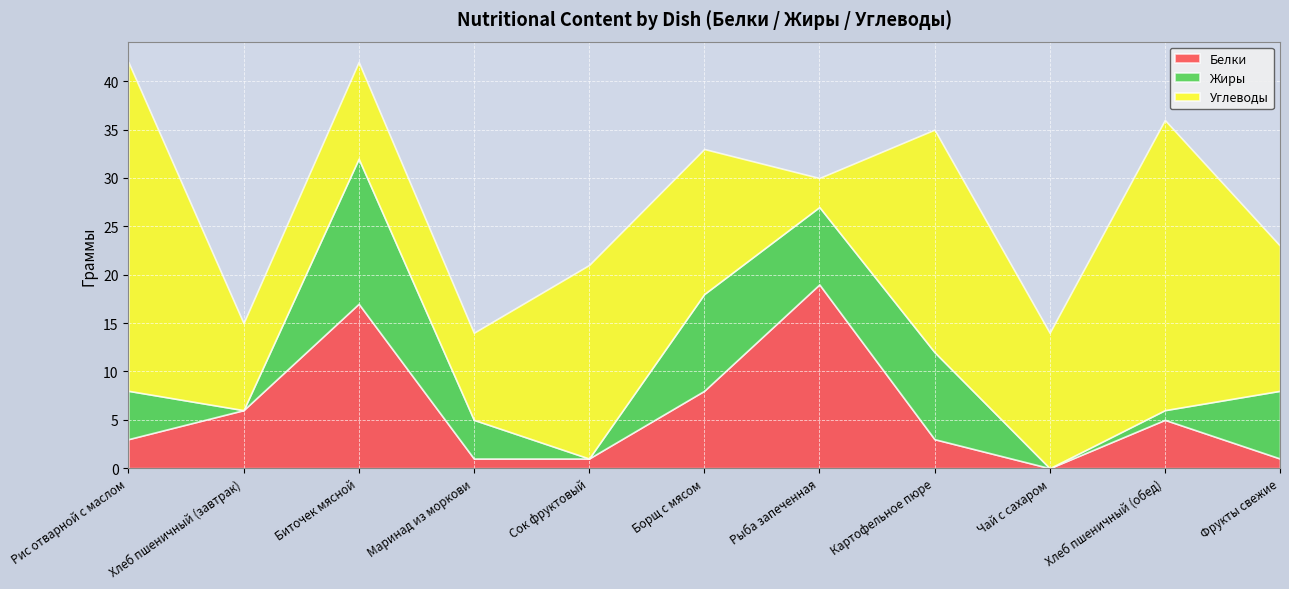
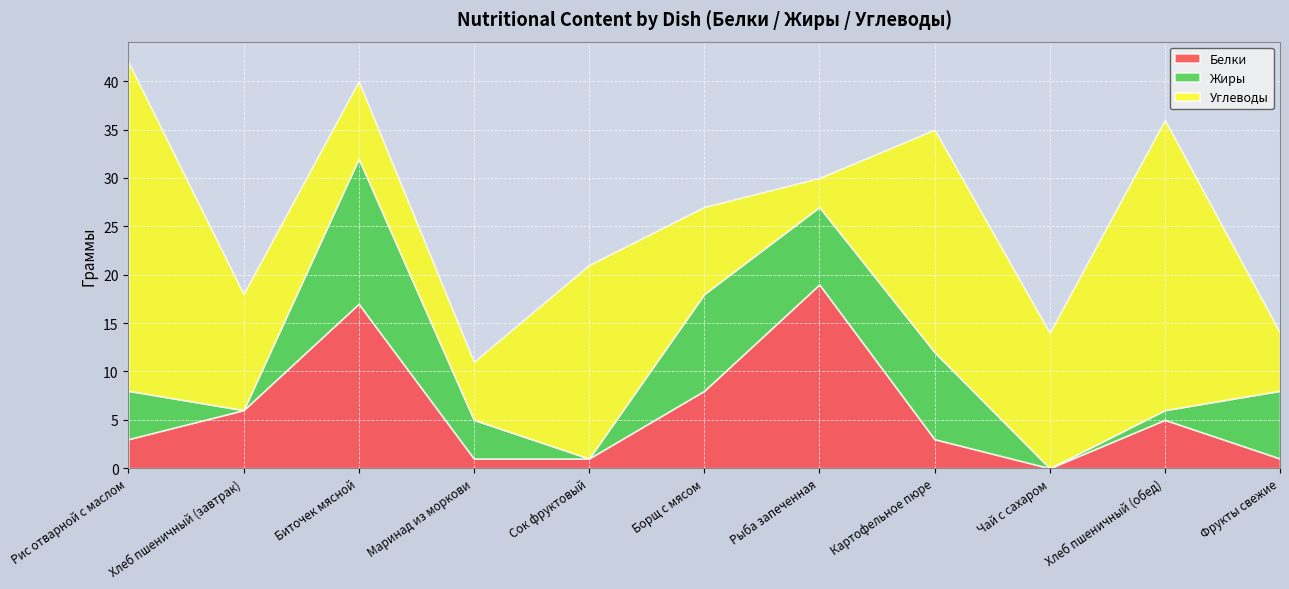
  {
    "Белки": {
      "Рис отварной с маслом": 3,
      "Биточек мясной": 17,
      "Маринад из моркови": 1,
      "Борщ с мясом": 8,
      "Рыба запеченная": 19,
      "Картофельное пюре": 3,
      "Хлеб пшеничный (обед)": 5,
      "Фрукты свежие": 1
    },
    "Жиры": {
      "Рис отварной с маслом": 5,
      "Биточек мясной": 15,
      "Маринад из моркови": 4,
      "Борщ с мясом": 10,
      "Рыба запеченная": 8,
      "Картофельное пюре": 9,
      "Хлеб пшеничный (обед)": 1,
      "Фрукты свежие": 7
    },
    "Углеводы": {
      "Рис отварной с маслом": 34,
-     "Хлеб пшеничный (завтрак)": 9,
-     "Биточек мясной": 10,
-     "Маринад из моркови": 9,
+     "Хлеб пшеничный (завтрак)": 12,
+     "Биточек мясной": 8,
+     "Маринад из моркови": 6,
      "Сок фруктовый": 20,
-     "Борщ с мясом": 15,
+     "Борщ с мясом": 9,
      "Рыба запеченная": 3,
      "Картофельное пюре": 23,
      "Чай с сахаром": 14,
      "Хлеб пшеничный (обед)": 30,
-     "Фрукты свежие": 15
+     "Фрукты свежие": 6
    }
  }
